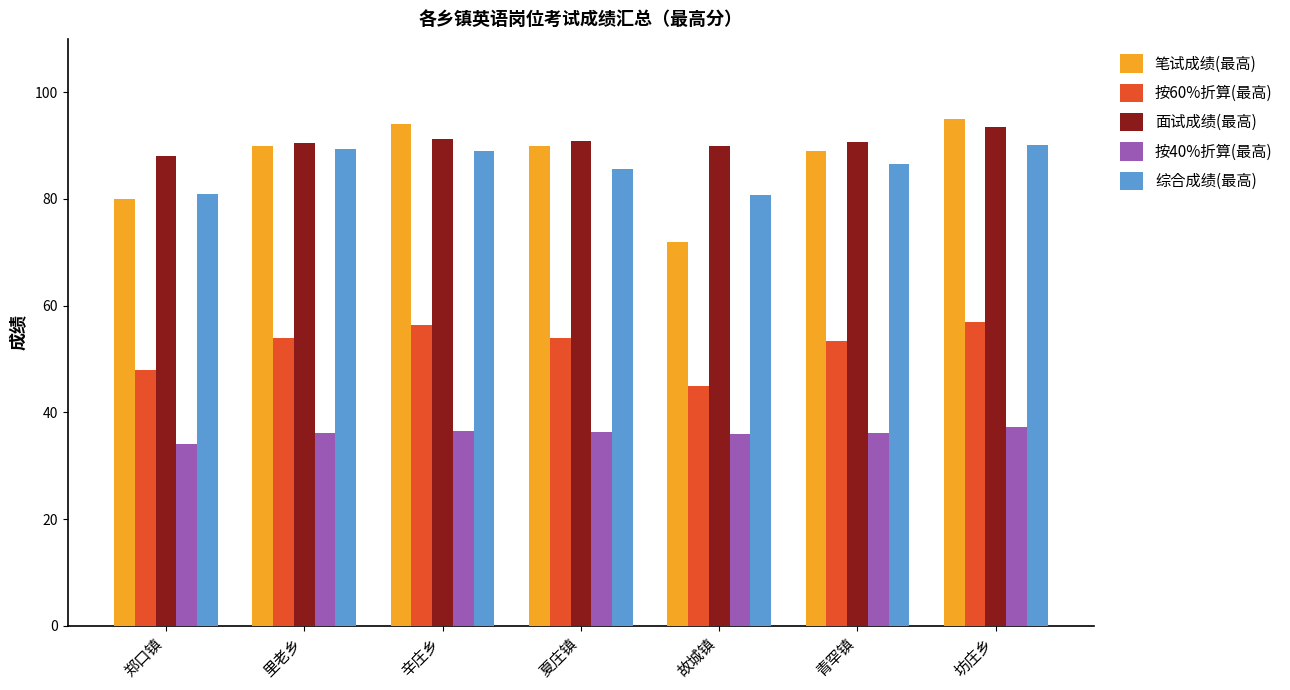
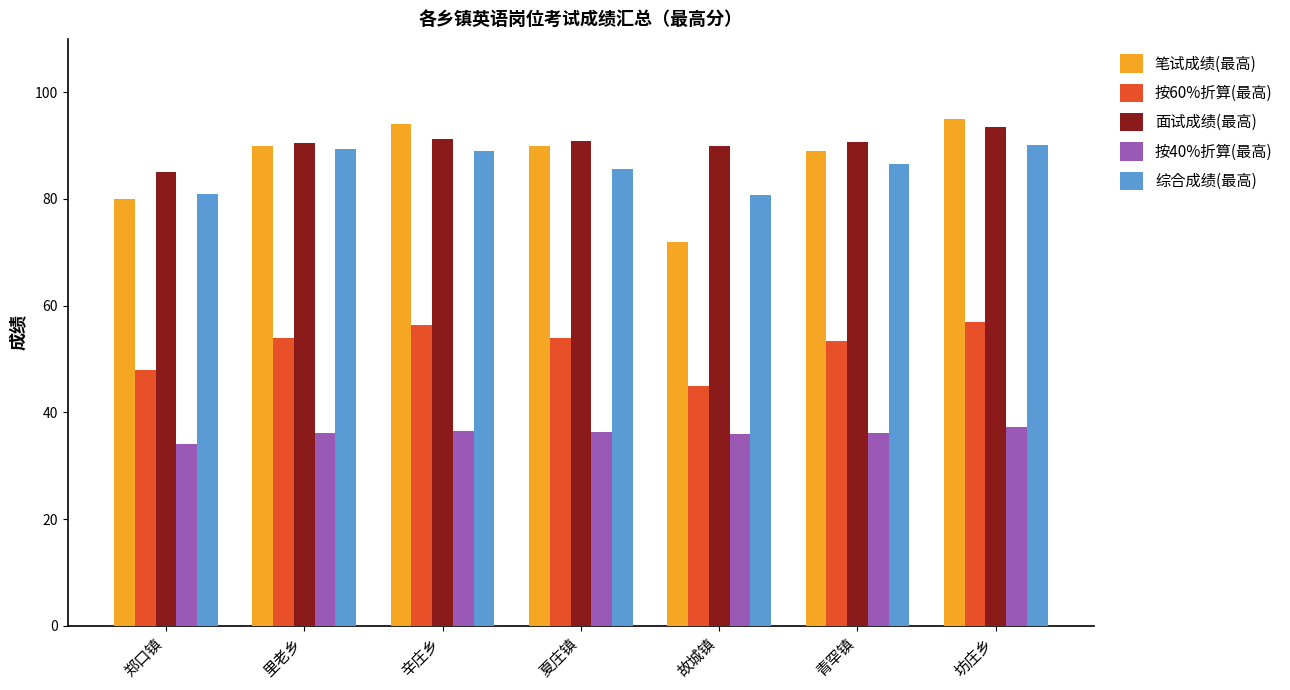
  {
    "笔试成绩(最高)": {
      "郑口镇": 80,
      "里老乡": 90,
      "辛庄乡": 94,
      "夏庄镇": 90,
      "故城镇": 72,
      "青罕镇": 89,
      "坊庄乡": 95
    },
    "按60%折算(最高)": {
      "郑口镇": 48,
      "里老乡": 54,
      "辛庄乡": 56,
      "夏庄镇": 54,
      "故城镇": 45,
      "青罕镇": 53,
      "坊庄乡": 57
    },
    "面试成绩(最高)": {
-     "郑口镇": 88,
+     "郑口镇": 85,
      "里老乡": 90,
      "辛庄乡": 91,
      "夏庄镇": 91,
      "故城镇": 90,
      "青罕镇": 91,
      "坊庄乡": 93
    },
    "按40%折算(最高)": {
      "郑口镇": 34,
      "里老乡": 36,
      "辛庄乡": 36,
      "夏庄镇": 36,
      "故城镇": 36,
      "青罕镇": 36,
      "坊庄乡": 37
    },
    "综合成绩(最高)": {
      "郑口镇": 81,
      "里老乡": 89,
      "辛庄乡": 89,
      "夏庄镇": 86,
      "故城镇": 81,
      "青罕镇": 87,
      "坊庄乡": 90
    }
  }
